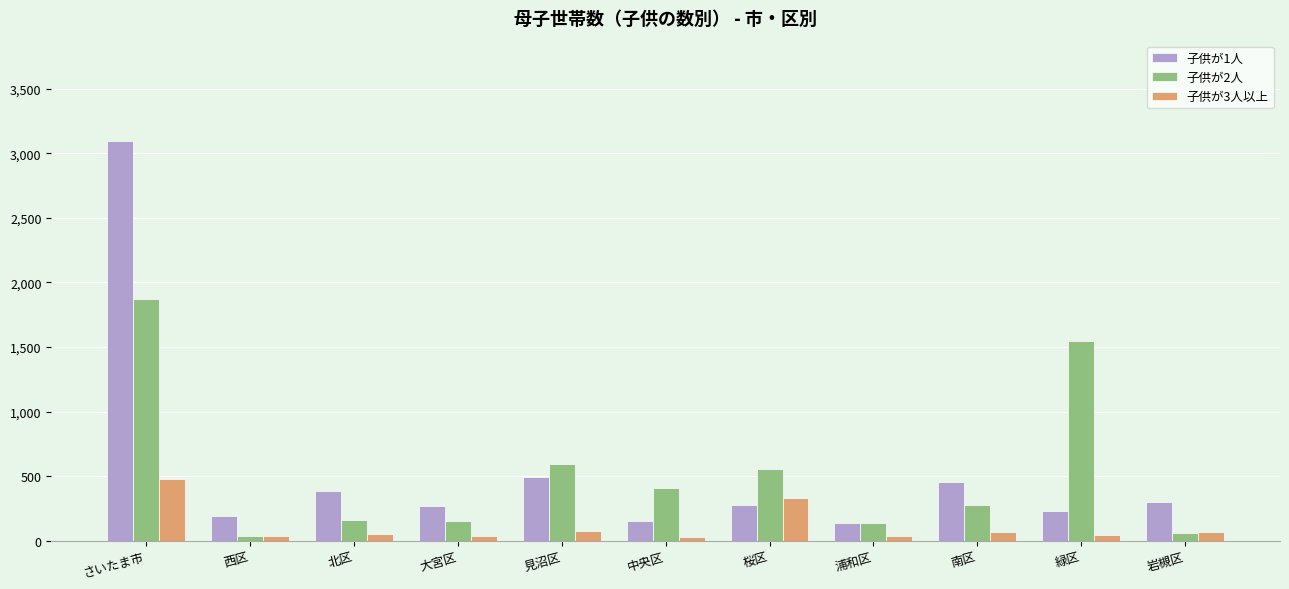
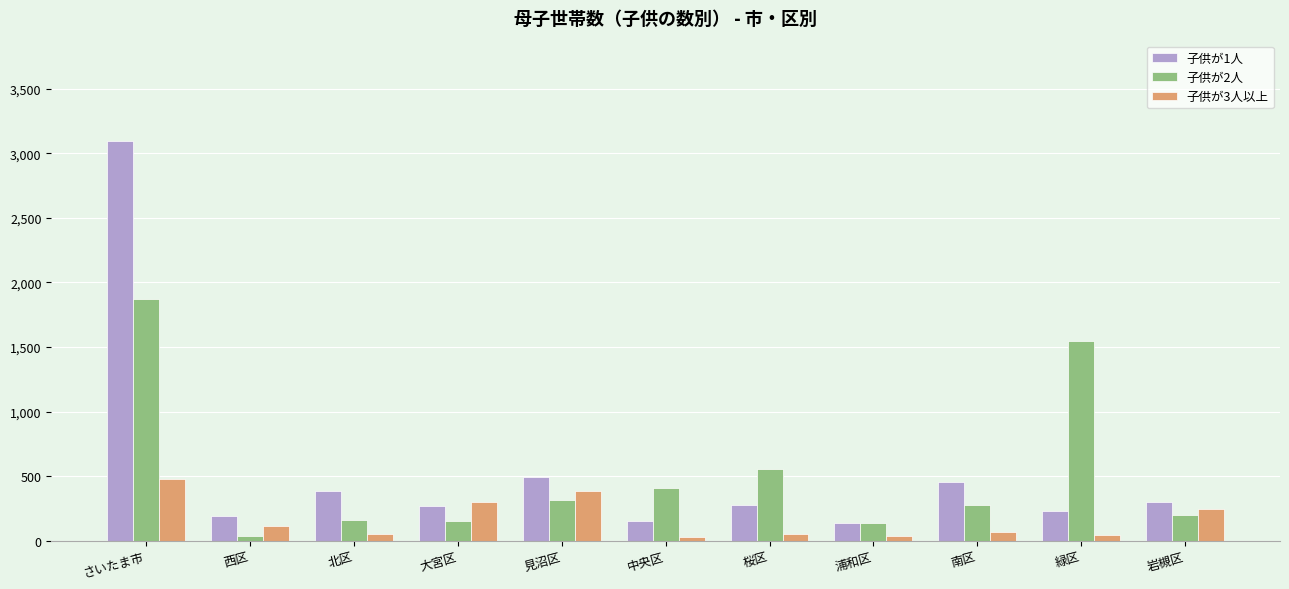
  {
    "子供が1人": {
      "さいたま市": "3,100",
      "西区": "190",
      "北区": "390",
      "大宮区": "270",
      "見沼区": "490",
      "中央区": "150",
      "桜区": "280",
      "浦和区": "140",
      "南区": "450",
      "緑区": "230",
      "岩槻区": "300"
    },
    "子供が2人": {
      "さいたま市": "1,870",
      "西区": "40",
      "北区": "160",
      "大宮区": "150",
-     "見沼区": "600",
+     "見沼区": "310",
      "中央区": "410",
      "桜区": "560",
      "浦和区": "130",
      "南区": "280",
      "緑区": "1,540",
-     "岩槻区": "60"
+     "岩槻区": "200"
    },
    "子供が3人以上": {
      "さいたま市": "480",
-     "西区": "30",
+     "西区": "120",
      "北区": "50",
-     "大宮区": "30",
-     "見沼区": "80",
+     "大宮区": "300",
+     "見沼区": "380",
      "中央区": "20",
-     "桜区": "330",
+     "桜区": "50",
      "浦和区": "30",
      "南区": "70",
      "緑区": "40",
-     "岩槻区": "70"
+     "岩槻区": "250"
    }
  }
